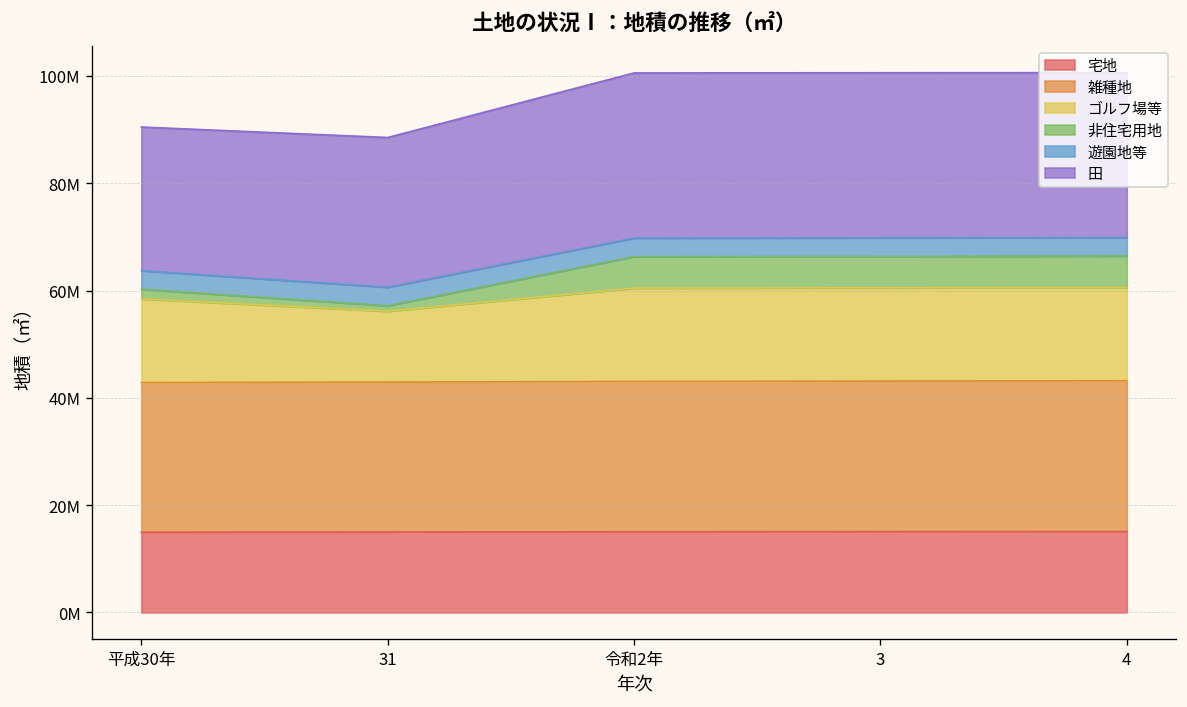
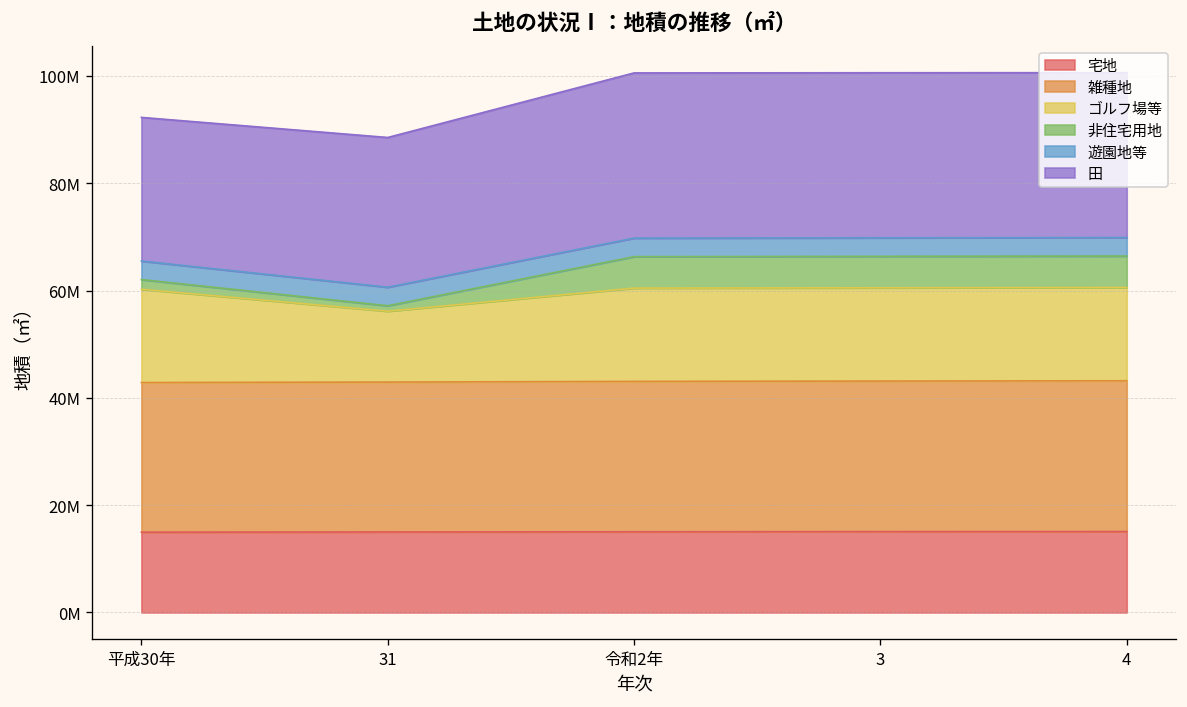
  {
    "ゴルフ場等": {
-     "平成30年": 16000000,
+     "平成30年": 17000000,
      "31": 13000000,
      "令和2年": 17000000,
      "3": 17000000,
      "4": 17000000
    },
    "非住宅用地": {
      "平成30年": 2000000,
      "31": 1000000,
      "令和2年": 6000000,
      "3": 6000000,
      "4": 6000000
    },
    "遊園地等": {
      "平成30年": 3000000,
      "31": 3000000,
      "令和2年": 3000000,
      "3": 3000000,
      "4": 3000000
    },
    "田": {
      "平成30年": 27000000,
      "31": 28000000,
      "令和2年": 31000000,
      "3": 31000000
    }
  }
